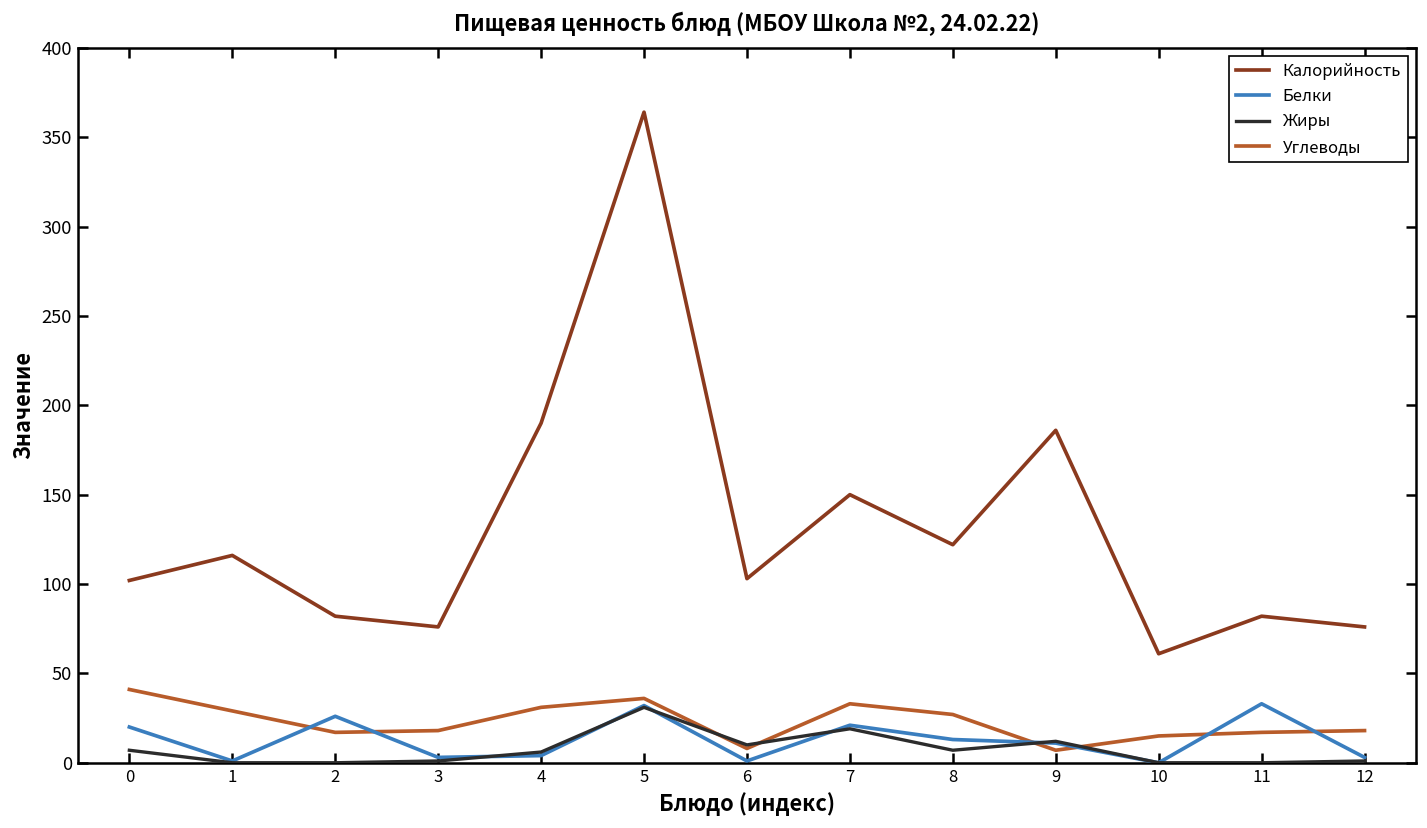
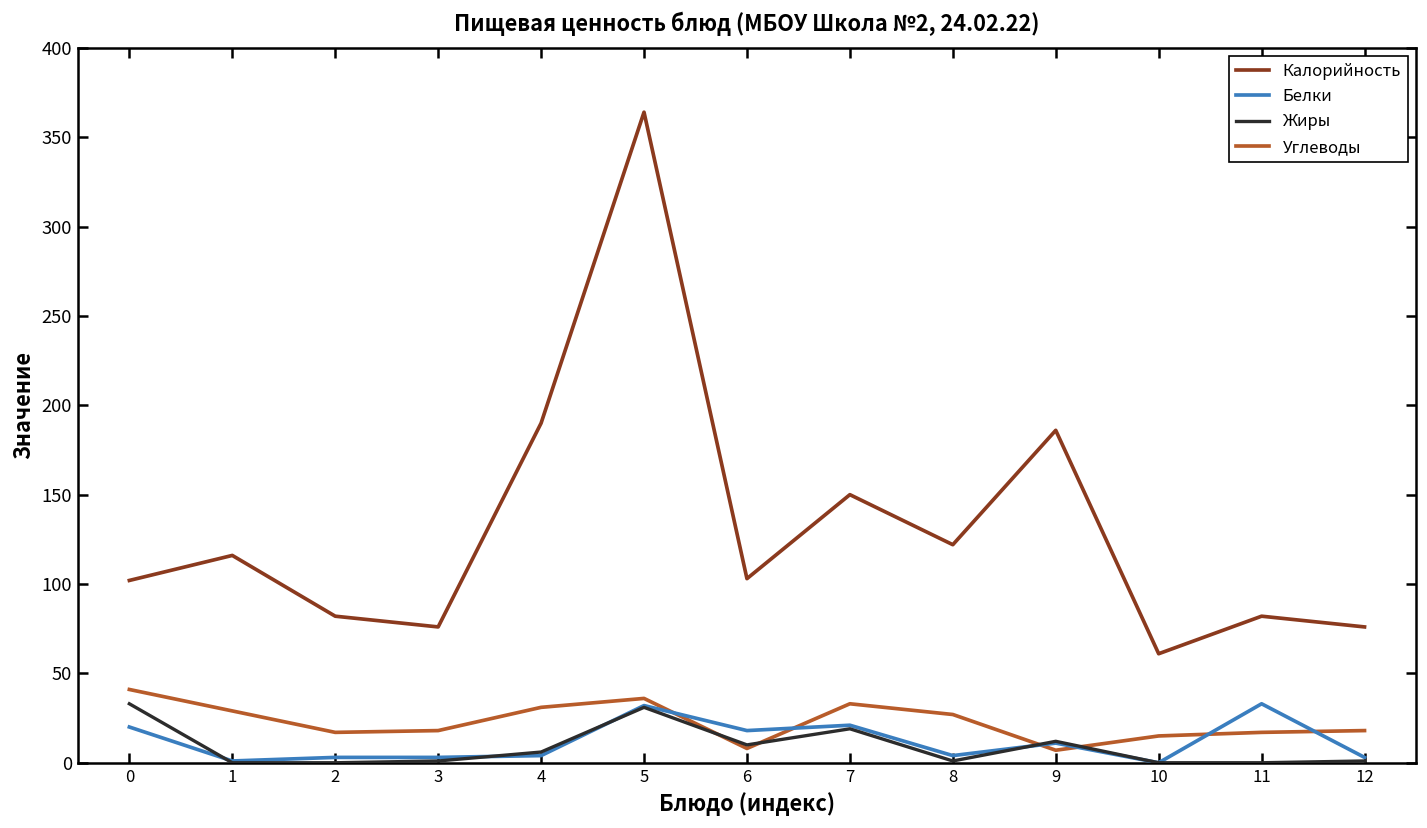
  {
    "Белки": {
      "0": 20,
-     "2": 26,
+     "2": 3,
      "3": 3,
      "4": 4,
-     "6": 1,
+     "6": 18,
      "7": 21,
-     "8": 13,
+     "8": 4,
      "11": 33,
      "12": 3
    },
    "Жиры": {
-     "0": 7,
+     "0": 33,
      "2": 0,
      "3": 1,
      "4": 6,
      "6": 10,
      "7": 19,
-     "8": 7,
+     "8": 1,
      "11": 0,
      "12": 1
    }
  }
